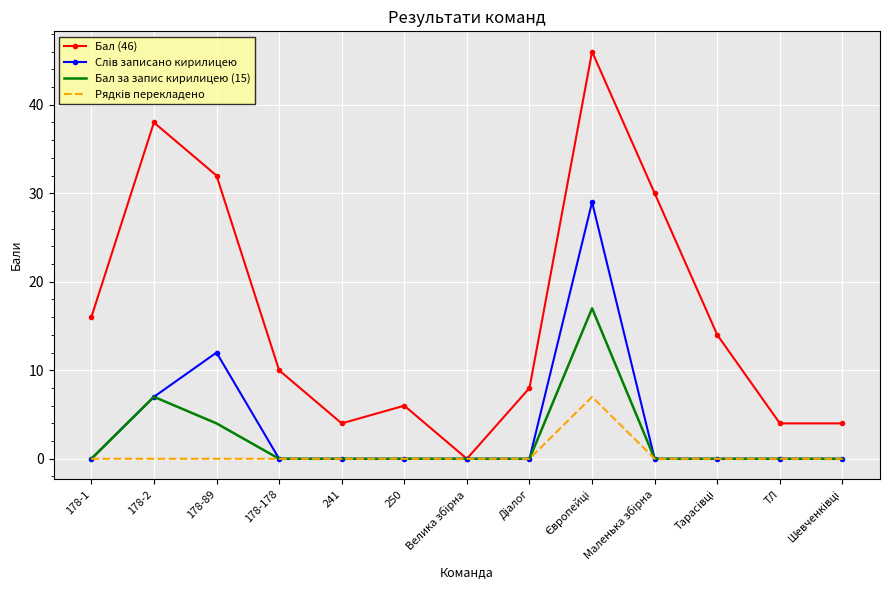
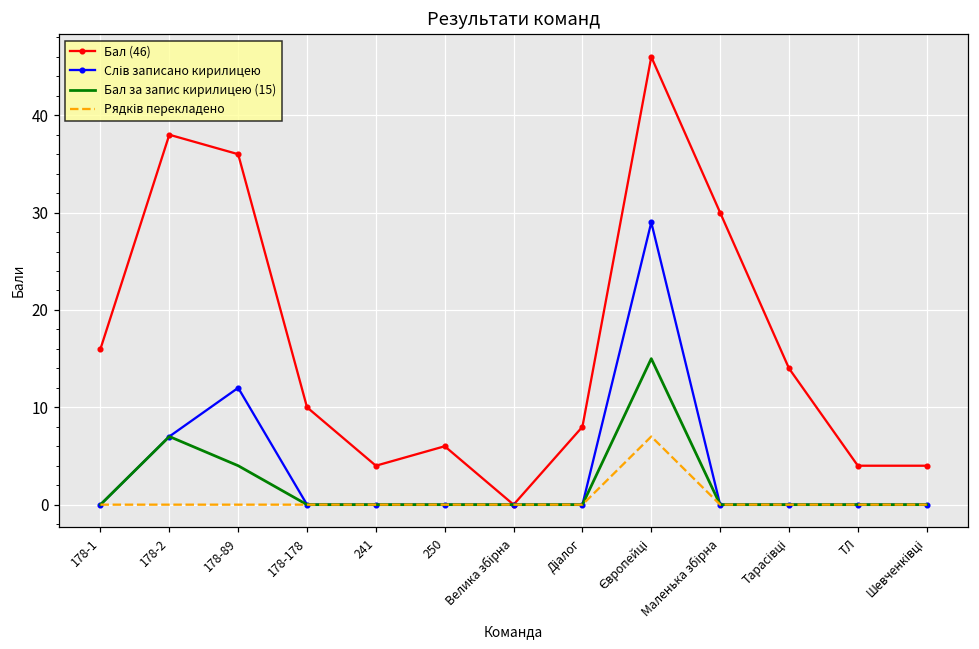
  {
    "Бал (46)": {
      "178-1": 16,
      "178-2": 38,
-     "178-89": 32,
+     "178-89": 36,
      "178-178": 10,
      "241": 4,
      "250": 6,
      "Діалог": 8,
      "Європейці": 46,
      "Маленька збірна": 30,
      "Тарасівці": 14,
      "ТЛ": 4,
      "Шевченківці": 4
    },
    "Слів записано кирилицею": {
      "178-89": 12,
      "Європейці": 29
    },
    "Бал за запис кирилицею (15)": {
      "178-89": 4,
-     "Європейці": 17
+     "Європейці": 15
    },
    "Рядків перекладено": {
      "178-2": 0,
      "178-89": 0,
      "Європейці": 7
    }
  }
